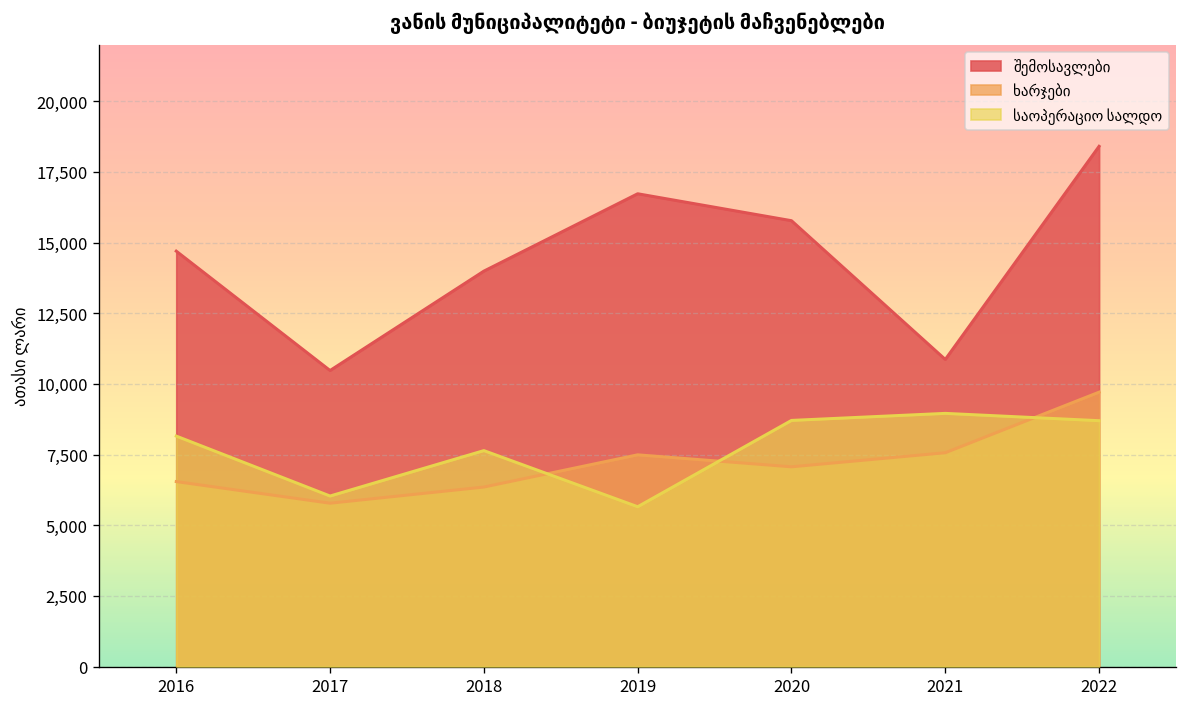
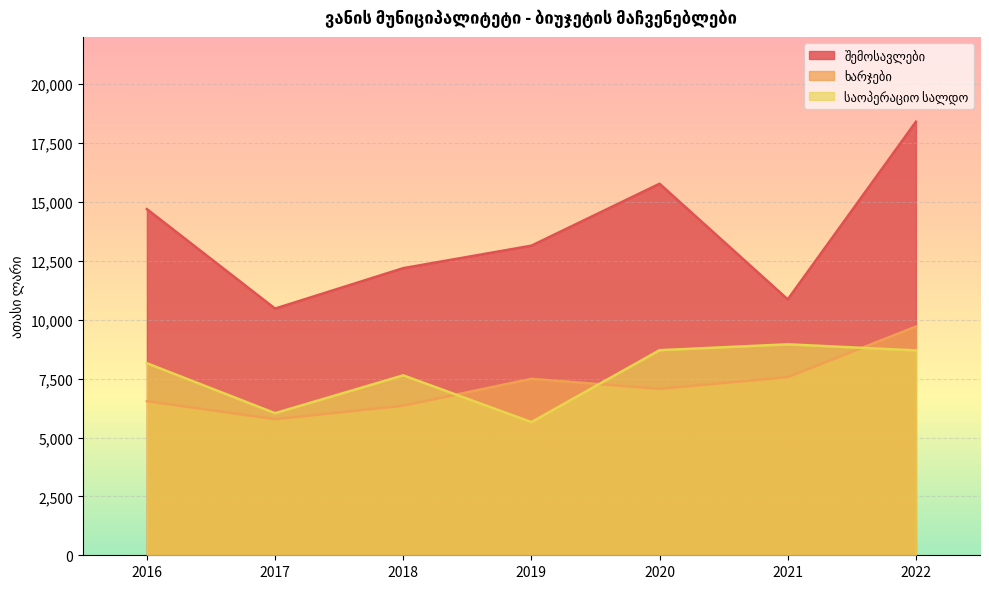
  {
    "შემოსავლები": {
      "2016": "14,700",
      "2017": "10,500",
-     "2018": "14,000",
-     "2019": "16,700",
+     "2018": "12,200",
+     "2019": "13,100",
      "2020": "15,800",
      "2021": "10,900",
      "2022": "18,400"
    }
  }
